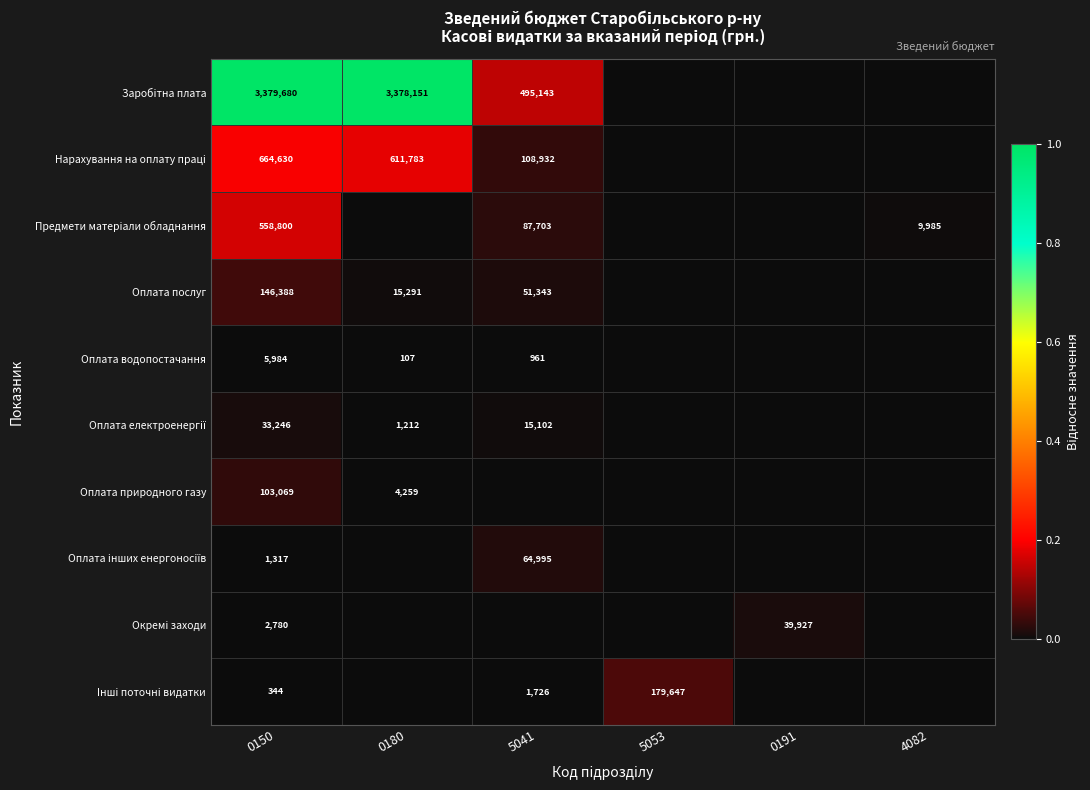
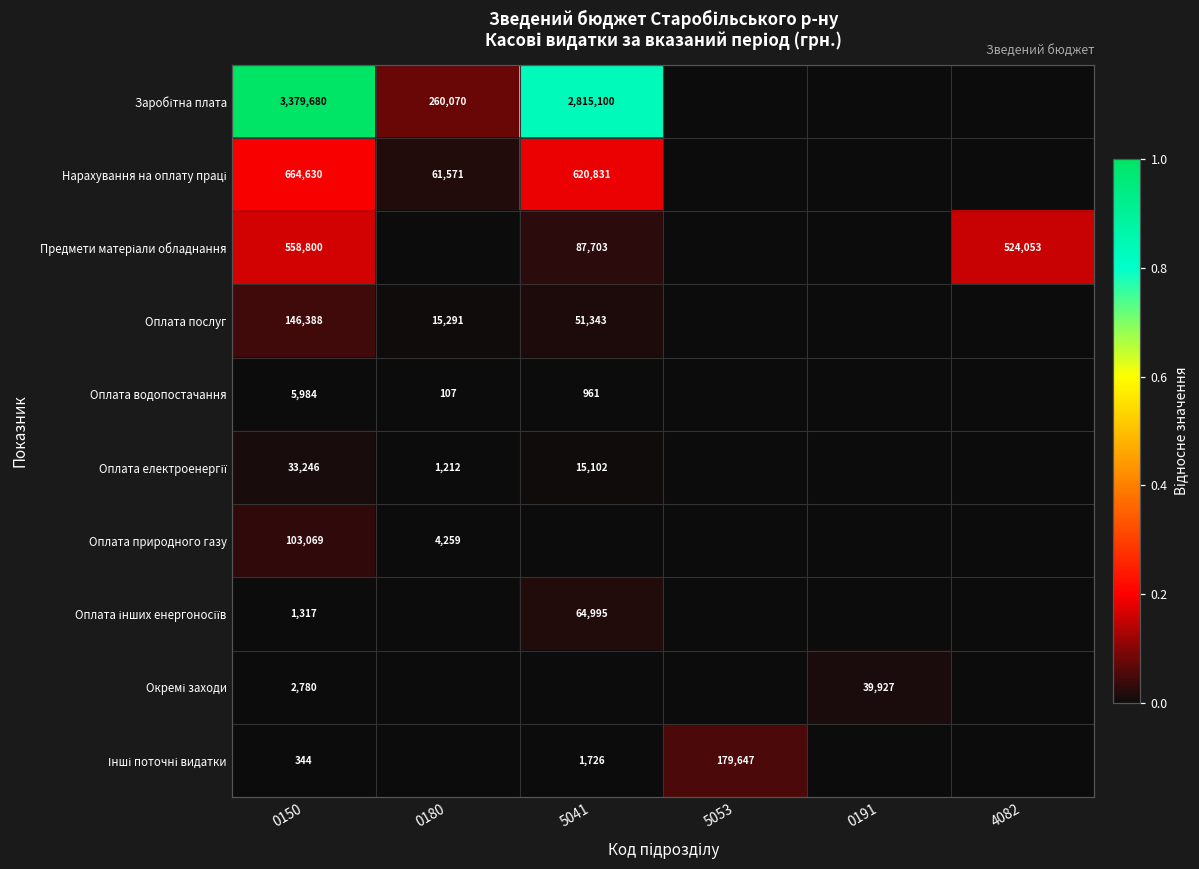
  {
    "Заробітна плата": {
      "0150": "3,379,680",
-     "0180": "3,378,151",
-     "5041": "495,143"
+     "0180": "260,070",
+     "5041": "2,815,100"
    },
    "Нарахування на оплату праці": {
      "0150": "664,630",
-     "0180": "611,783",
-     "5041": "108,932"
+     "0180": "61,571",
+     "5041": "620,831"
    },
    "Предмети матеріали обладнання": {
      "0150": "558,800",
      "5041": "87,703",
-     "4082": "9,985"
+     "4082": "524,053"
    },
    "Оплата послуг": {
      "0150": "146,388",
      "0180": "15,291",
      "5041": "51,343"
    },
    "Оплата водопостачання": {
      "0150": "5,984",
      "0180": "107",
      "5041": "961"
    },
    "Оплата електроенергії": {
      "0150": "33,246",
      "0180": "1,212",
      "5041": "15,102"
    },
    "Оплата природного газу": {
      "0150": "103,069",
      "0180": "4,259"
    },
    "Оплата інших енергоносіїв": {
      "0150": "1,317",
      "5041": "64,995"
    },
    "Окремі заходи": {
      "0150": "2,780",
      "0191": "39,927"
    },
    "Інші поточні видатки": {
      "0150": "344",
      "5041": "1,726",
      "5053": "179,647"
    }
  }
